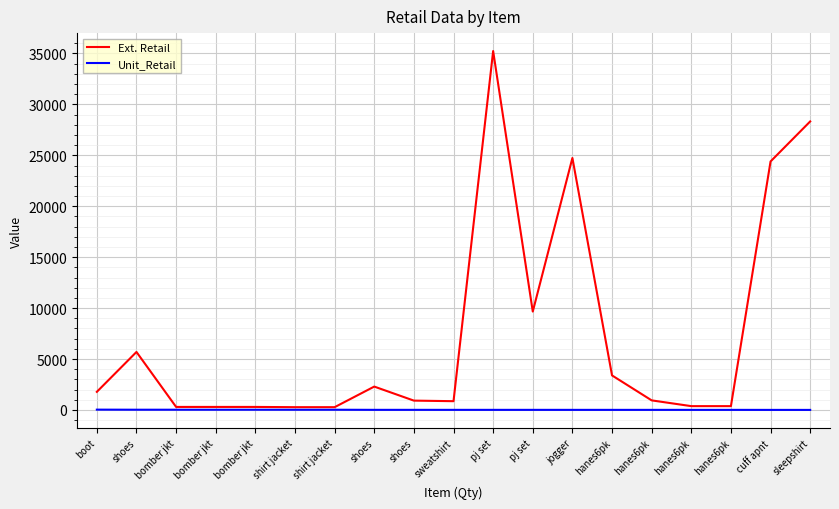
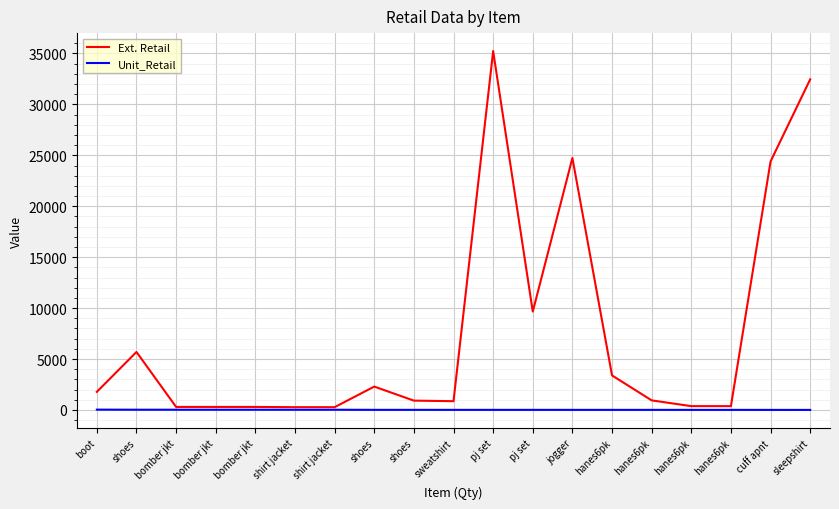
  {
    "Ext. Retail": {
      "boot": 1800,
      "sweatshirt": 900,
      "jogger": 24700,
      "cuff apnt": 24400,
-     "sleepshirt": 28300
+     "sleepshirt": 32500
    },
    "Unit_Retail": {
      "boot": 0,
      "sweatshirt": 0,
      "jogger": 0,
      "cuff apnt": 0,
      "sleepshirt": 0
    }
  }
